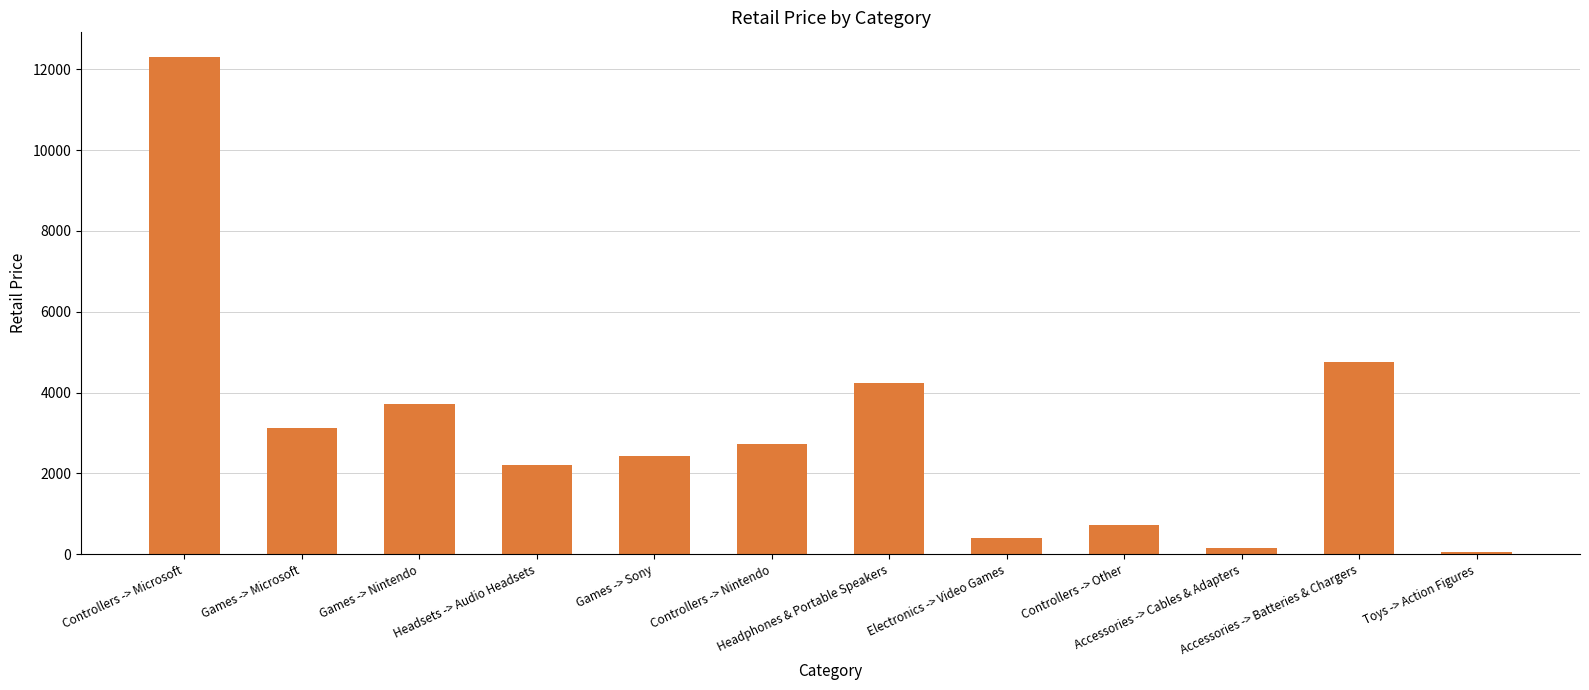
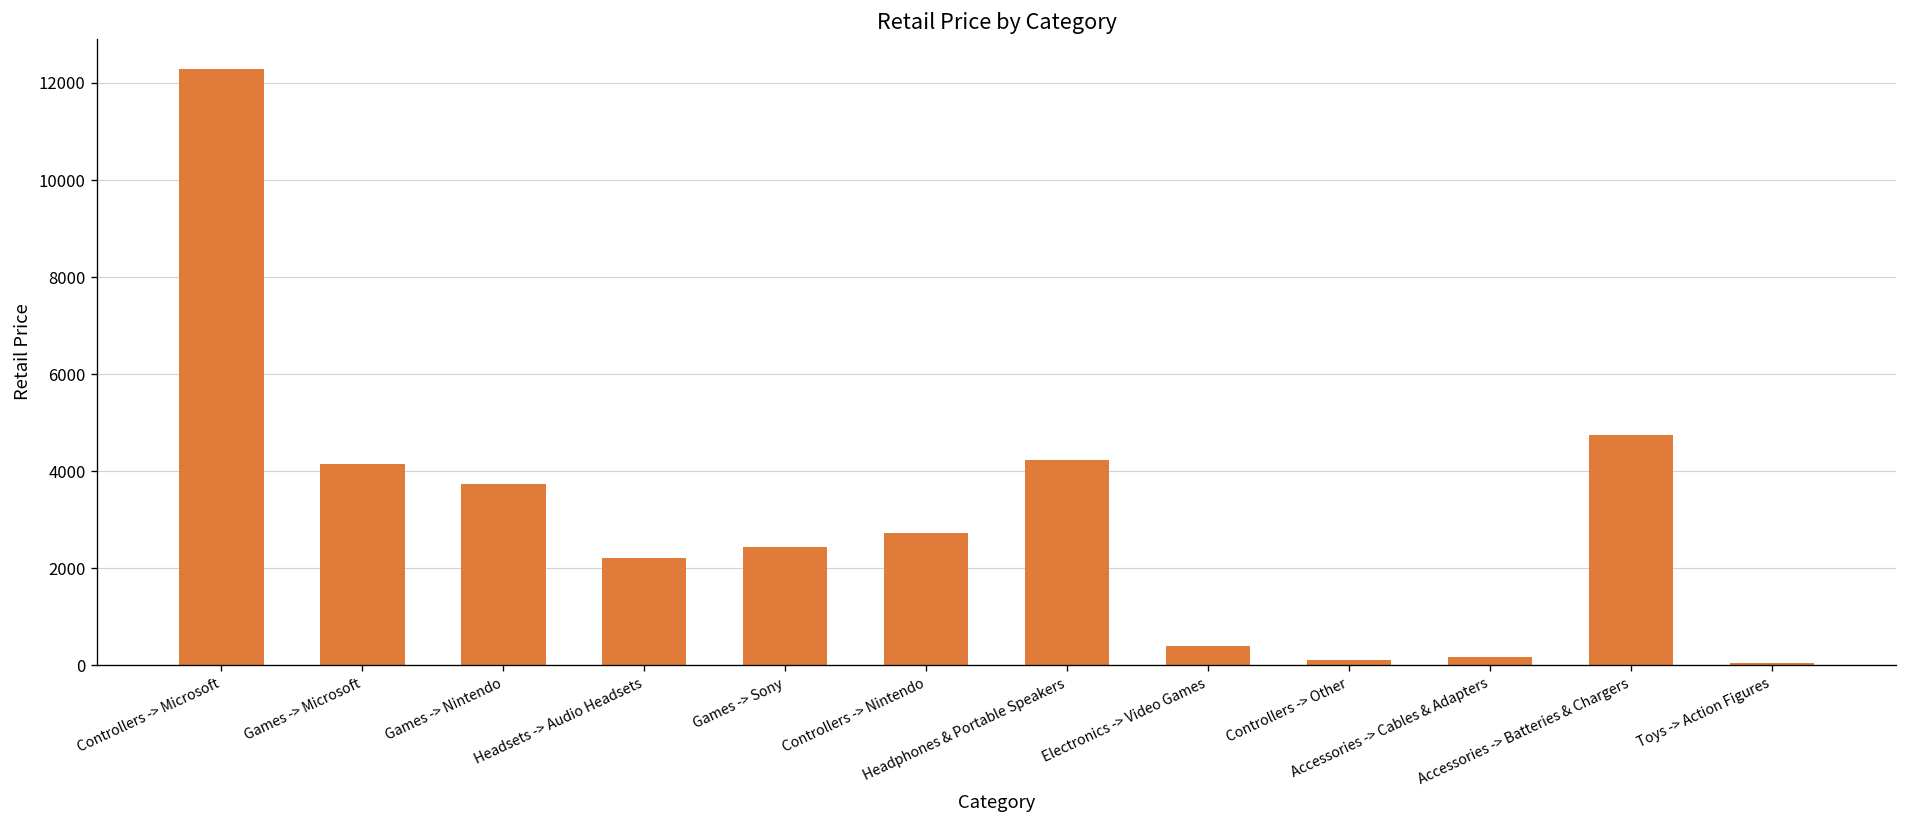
  {
    "Controllers -> Microsoft": 12300,
-   "Games -> Microsoft": 3100,
+   "Games -> Microsoft": 4100,
    "Games -> Nintendo": 3700,
    "Headsets -> Audio Headsets": 2200,
    "Games -> Sony": 2400,
    "Controllers -> Nintendo": 2700,
    "Headphones & Portable Speakers": 4200,
    "Electronics -> Video Games": 400,
-   "Controllers -> Other": 700,
+   "Controllers -> Other": 100,
    "Accessories -> Cables & Adapters": 200,
    "Accessories -> Batteries & Chargers": 4700
  }
